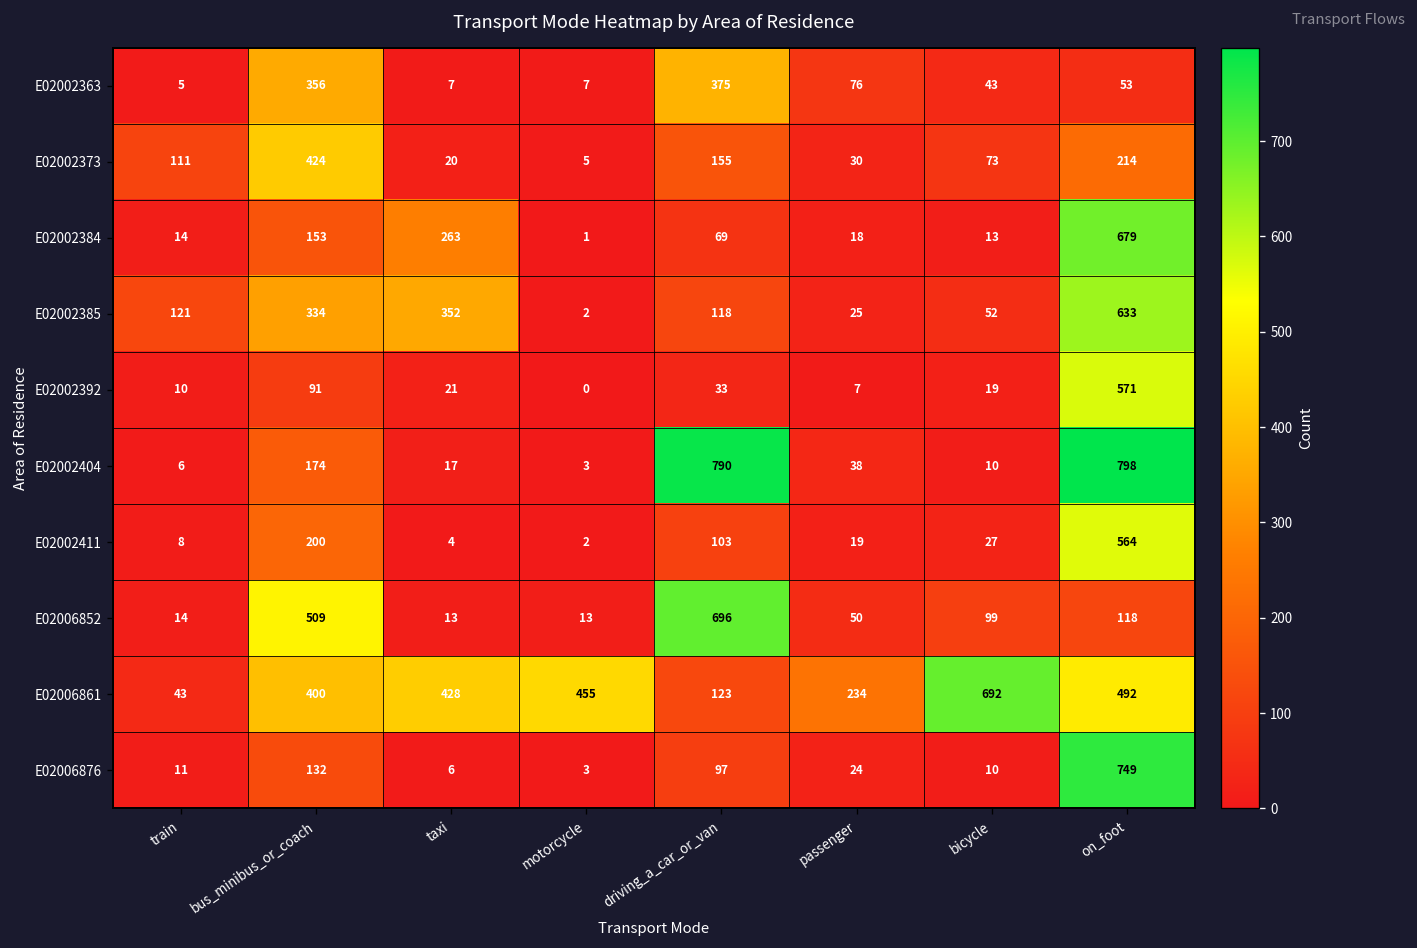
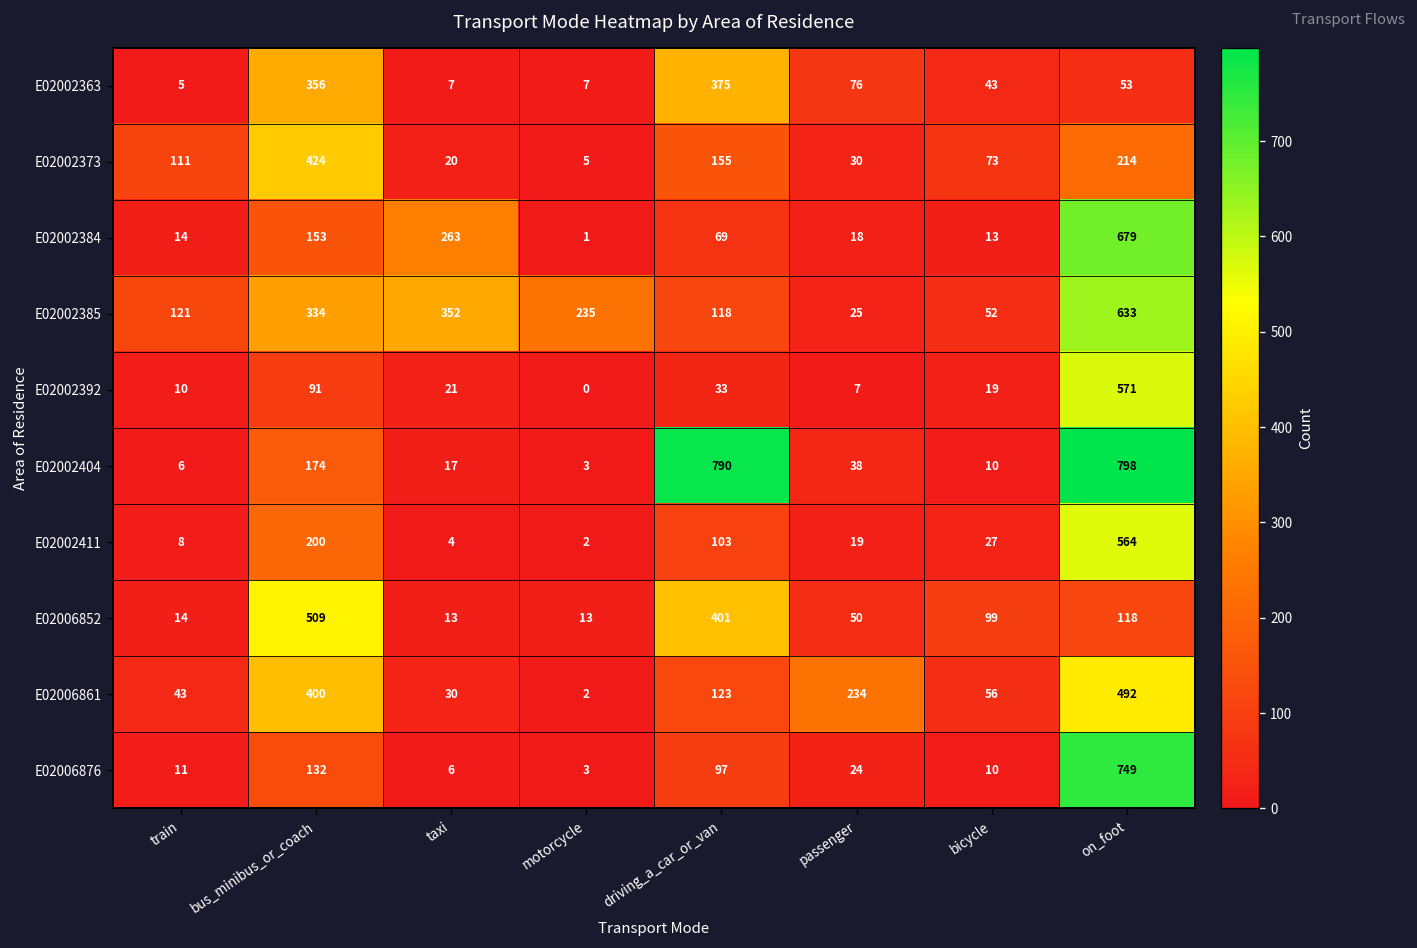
  {
    "E02002363": {
      "train": 5,
      "bus_minibus_or_coach": 356,
      "taxi": 7,
      "motorcycle": 7,
      "driving_a_car_or_van": 375,
      "passenger": 76,
      "bicycle": 43,
      "on_foot": 53
    },
    "E02002373": {
      "train": 111,
      "bus_minibus_or_coach": 424,
      "taxi": 20,
      "motorcycle": 5,
      "driving_a_car_or_van": 155,
      "passenger": 30,
      "bicycle": 73,
      "on_foot": 214
    },
    "E02002384": {
      "train": 14,
      "bus_minibus_or_coach": 153,
      "taxi": 263,
      "motorcycle": 1,
      "driving_a_car_or_van": 69,
      "passenger": 18,
      "bicycle": 13,
      "on_foot": 679
    },
    "E02002385": {
      "train": 121,
      "bus_minibus_or_coach": 334,
      "taxi": 352,
-     "motorcycle": 2,
+     "motorcycle": 235,
      "driving_a_car_or_van": 118,
      "passenger": 25,
      "bicycle": 52,
      "on_foot": 633
    },
    "E02002392": {
      "train": 10,
      "bus_minibus_or_coach": 91,
      "taxi": 21,
      "motorcycle": 0,
      "driving_a_car_or_van": 33,
      "passenger": 7,
      "bicycle": 19,
      "on_foot": 571
    },
    "E02002404": {
      "train": 6,
      "bus_minibus_or_coach": 174,
      "taxi": 17,
      "motorcycle": 3,
      "driving_a_car_or_van": 790,
      "passenger": 38,
      "bicycle": 10,
      "on_foot": 798
    },
    "E02002411": {
      "train": 8,
      "bus_minibus_or_coach": 200,
      "taxi": 4,
      "motorcycle": 2,
      "driving_a_car_or_van": 103,
      "passenger": 19,
      "bicycle": 27,
      "on_foot": 564
    },
    "E02006852": {
      "train": 14,
      "bus_minibus_or_coach": 509,
      "taxi": 13,
      "motorcycle": 13,
-     "driving_a_car_or_van": 696,
+     "driving_a_car_or_van": 401,
      "passenger": 50,
      "bicycle": 99,
      "on_foot": 118
    },
    "E02006861": {
      "train": 43,
      "bus_minibus_or_coach": 400,
-     "taxi": 428,
-     "motorcycle": 455,
+     "taxi": 30,
+     "motorcycle": 2,
      "driving_a_car_or_van": 123,
      "passenger": 234,
-     "bicycle": 692,
+     "bicycle": 56,
      "on_foot": 492
    },
    "E02006876": {
      "train": 11,
      "bus_minibus_or_coach": 132,
      "taxi": 6,
      "motorcycle": 3,
      "driving_a_car_or_van": 97,
      "passenger": 24,
      "bicycle": 10,
      "on_foot": 749
    }
  }
